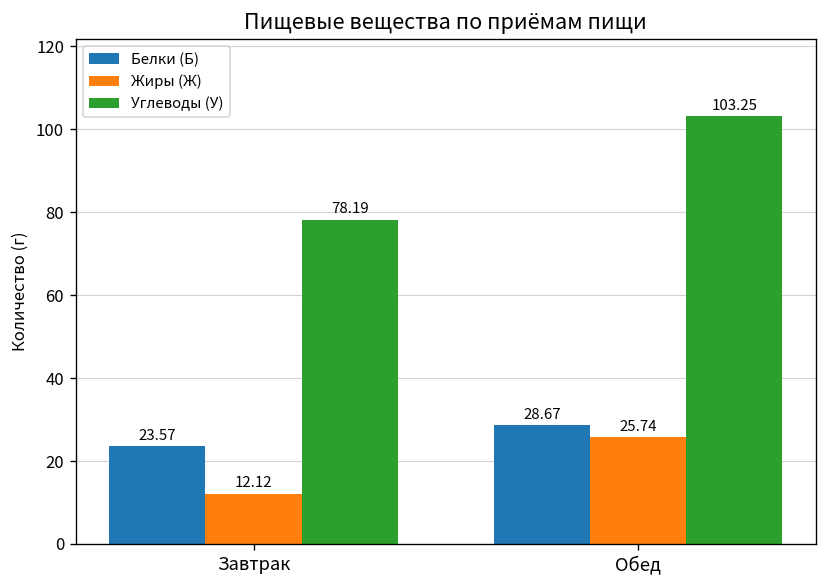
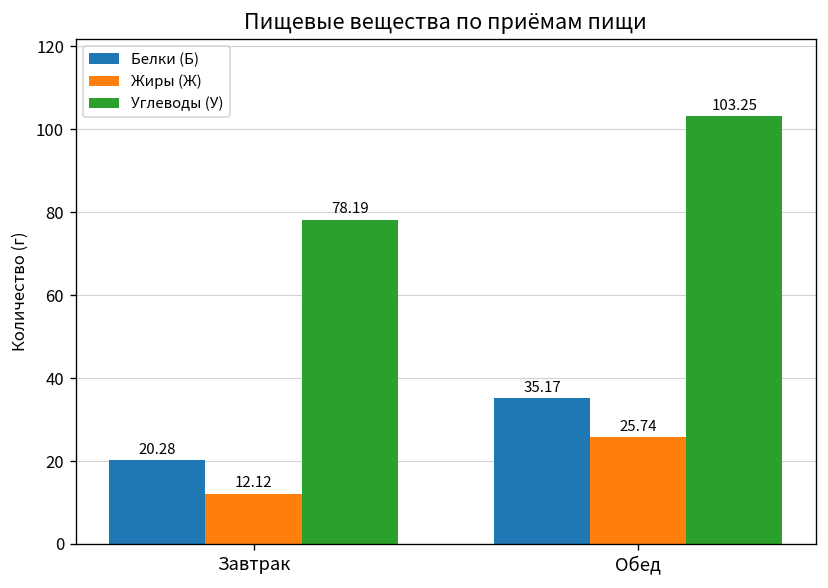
  {
    "Белки (Б)": {
-     "Завтрак": 23.57,
-     "Обед": 28.67
+     "Завтрак": 20.28,
+     "Обед": 35.17
    },
    "Жиры (Ж)": {
      "Завтрак": 12.12,
      "Обед": 25.74
    },
    "Углеводы (У)": {
      "Завтрак": 78.19,
      "Обед": 103.25
    }
  }
